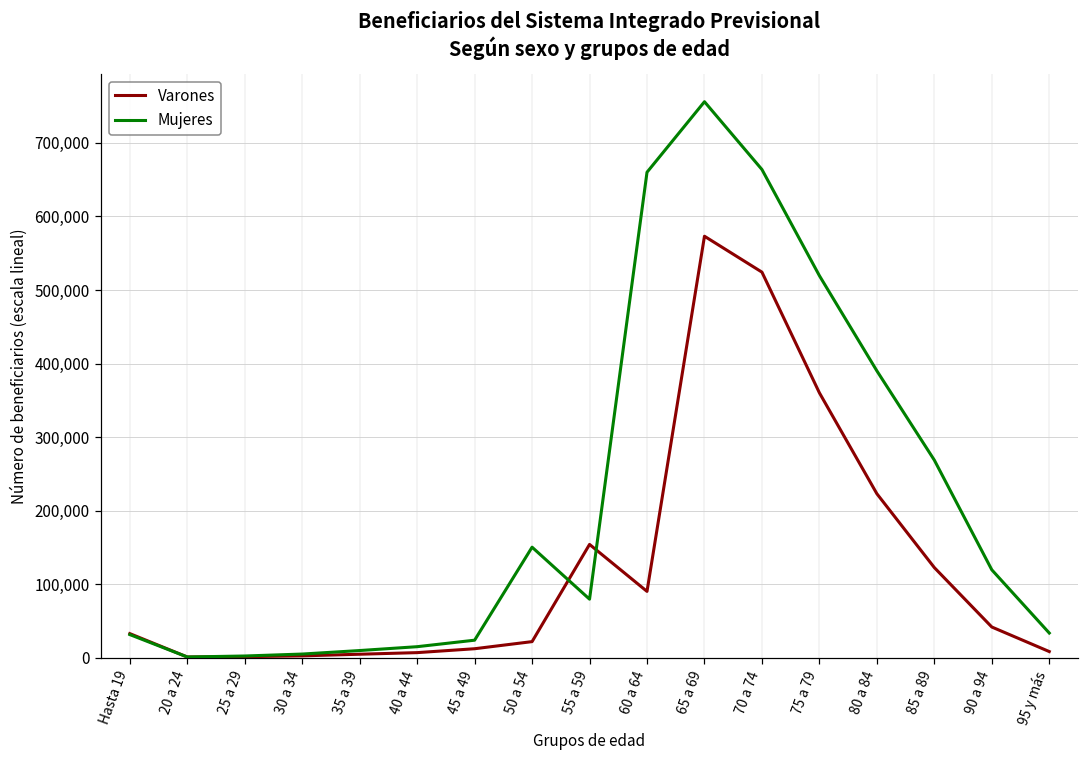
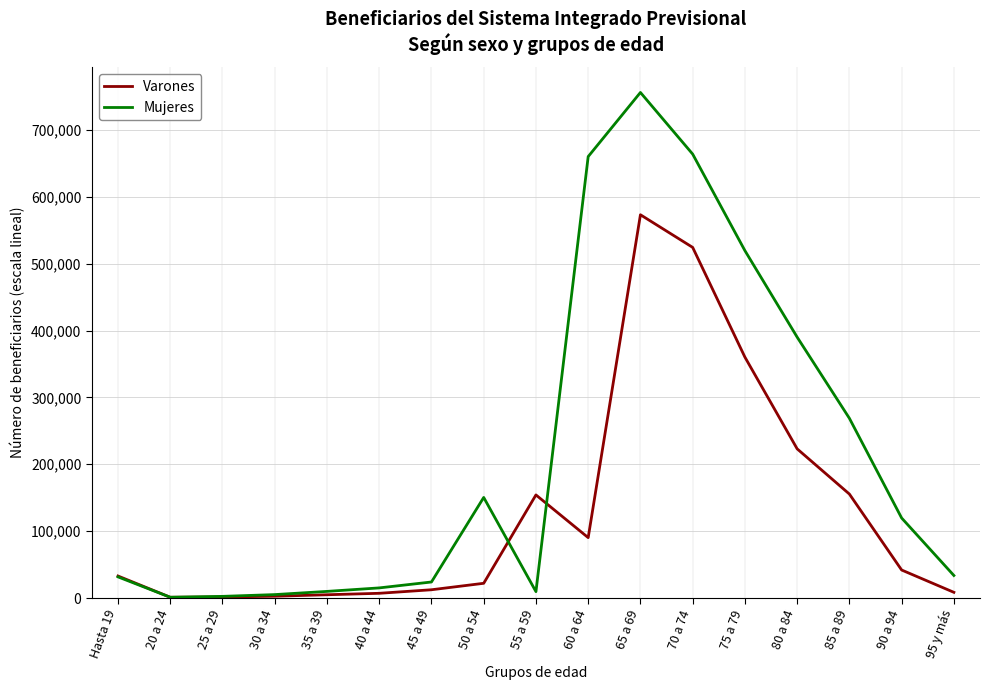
  {
    "Varones": {
      "35 a 39": "0",
      "40 a 44": "10,000",
      "45 a 49": "10,000",
      "50 a 54": "20,000",
      "55 a 59": "150,000",
      "60 a 64": "90,000",
      "65 a 69": "570,000",
      "70 a 74": "520,000",
      "75 a 79": "360,000",
      "80 a 84": "220,000",
-     "85 a 89": "120,000",
+     "85 a 89": "160,000",
      "90 a 94": "40,000",
      "95 y más": "10,000"
    },
    "Mujeres": {
      "35 a 39": "10,000",
      "40 a 44": "20,000",
      "45 a 49": "20,000",
      "50 a 54": "150,000",
-     "55 a 59": "80,000",
+     "55 a 59": "10,000",
      "60 a 64": "660,000",
      "65 a 69": "760,000",
      "70 a 74": "660,000",
      "75 a 79": "520,000",
      "80 a 84": "390,000",
      "85 a 89": "270,000",
      "90 a 94": "120,000",
      "95 y más": "30,000"
    }
  }
